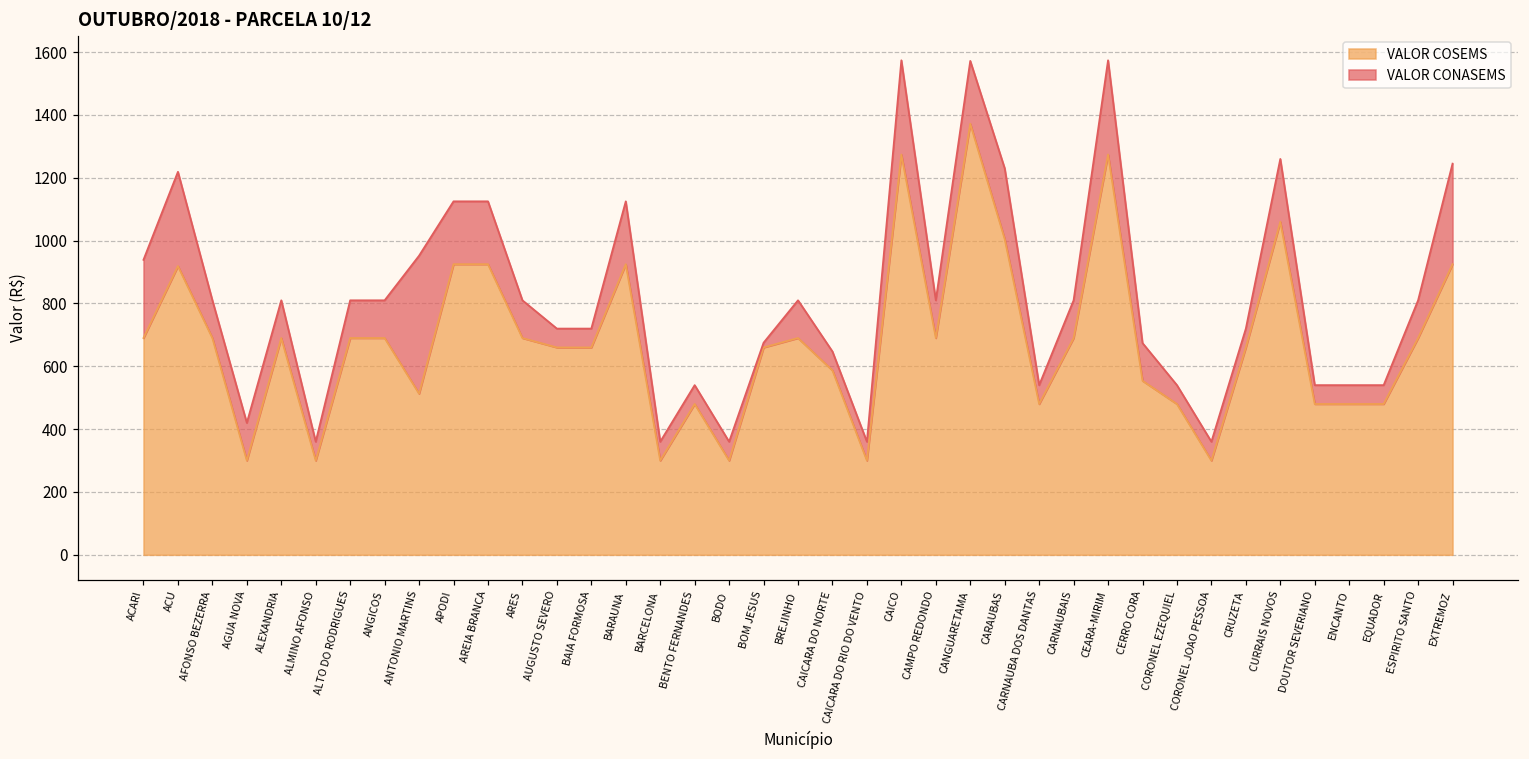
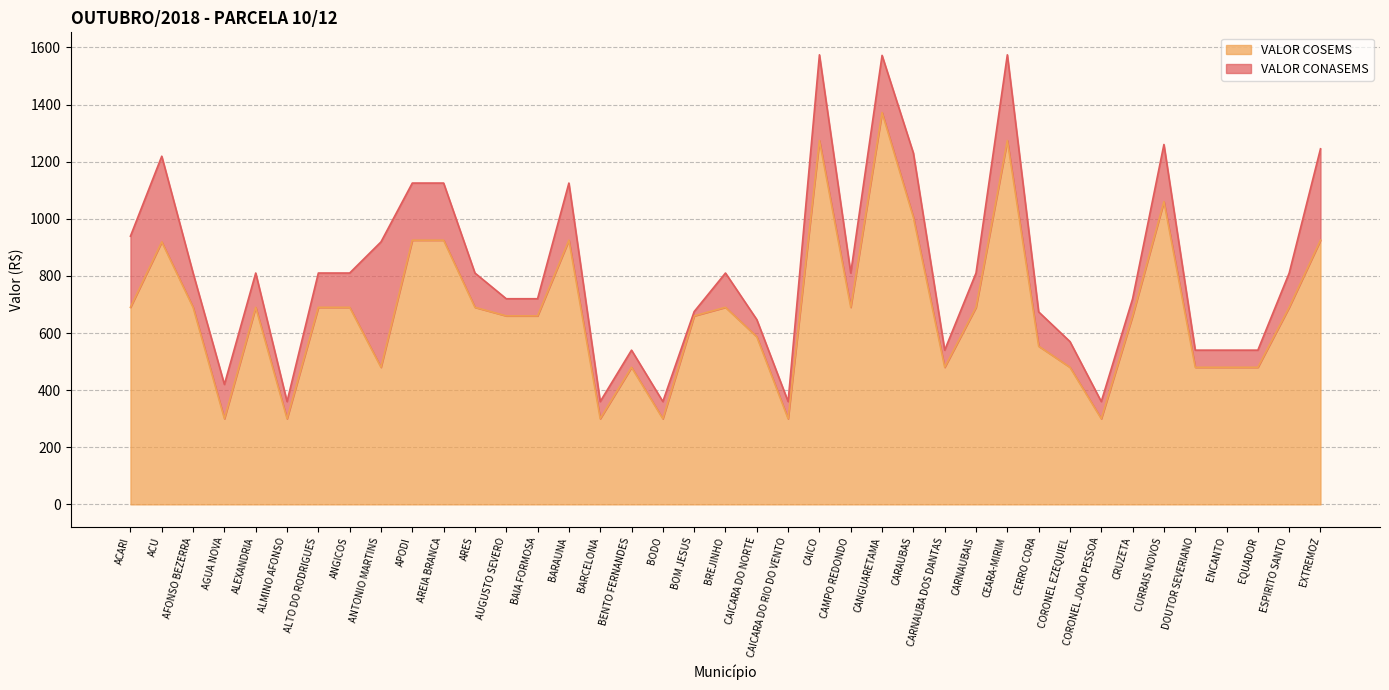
  {
    "VALOR COSEMS": {
      "ACARI": 690,
      "ACU": 920,
      "AFONSO BEZERRA": 690,
      "AGUA NOVA": 300,
      "ALEXANDRIA": 690,
      "ALMINO AFONSO": 300,
      "ALTO DO RODRIGUES": 690,
      "ANGICOS": 690,
-     "ANTONIO MARTINS": 510,
+     "ANTONIO MARTINS": 480,
      "APODI": 930,
      "AREIA BRANCA": 930,
      "ARES": 690,
      "AUGUSTO SEVERO": 660,
      "BAIA FORMOSA": 660,
      "BARAUNA": 930,
      "BARCELONA": 300,
      "BENTO FERNANDES": 480,
      "BODO": 300,
      "BOM JESUS": 660,
      "BREJINHO": 690,
      "CAICARA DO NORTE": 590,
      "CAICARA DO RIO DO VENTO": 300,
      "CAICO": 1270,
      "CAMPO REDONDO": 690,
      "CANGUARETAMA": 1370,
      "CARAUBAS": 1010,
      "CARNAUBA DOS DANTAS": 480,
      "CARNAUBAIS": 690,
      "CEARA-MIRIM": 1270,
      "CERRO CORA": 550,
      "CORONEL EZEQUIEL": 480,
      "CORONEL JOAO PESSOA": 300,
      "CRUZETA": 660,
      "CURRAIS NOVOS": 1060,
      "DOUTOR SEVERIANO": 480,
      "ENCANTO": 480,
      "EQUADOR": 480,
      "ESPIRITO SANTO": 690,
      "EXTREMOZ": 930
    },
    "VALOR CONASEMS": {
      "ACARI": 250,
      "ACU": 300,
      "AFONSO BEZERRA": 120,
      "AGUA NOVA": 120,
      "ALEXANDRIA": 120,
      "ALMINO AFONSO": 60,
      "ALTO DO RODRIGUES": 120,
      "ANGICOS": 120,
      "ANTONIO MARTINS": 440,
      "APODI": 200,
      "AREIA BRANCA": 200,
      "ARES": 120,
      "AUGUSTO SEVERO": 60,
      "BAIA FORMOSA": 60,
      "BARAUNA": 200,
      "BARCELONA": 60,
      "BENTO FERNANDES": 60,
      "BODO": 60,
      "BOM JESUS": 20,
      "BREJINHO": 120,
      "CAICARA DO NORTE": 60,
      "CAICARA DO RIO DO VENTO": 60,
      "CAICO": 300,
      "CAMPO REDONDO": 120,
      "CANGUARETAMA": 200,
      "CARAUBAS": 230,
      "CARNAUBA DOS DANTAS": 60,
      "CARNAUBAIS": 120,
      "CEARA-MIRIM": 300,
      "CERRO CORA": 120,
-     "CORONEL EZEQUIEL": 60,
+     "CORONEL EZEQUIEL": 90,
      "CORONEL JOAO PESSOA": 60,
      "CRUZETA": 60,
      "CURRAIS NOVOS": 200,
      "DOUTOR SEVERIANO": 60,
      "ENCANTO": 60,
      "EQUADOR": 60,
      "ESPIRITO SANTO": 120,
      "EXTREMOZ": 320
    }
  }
